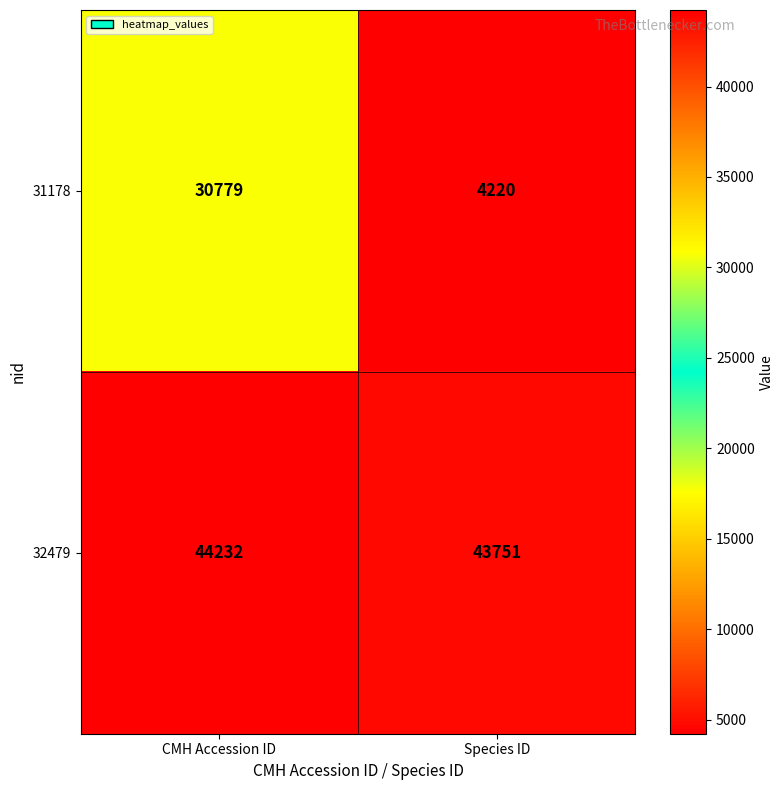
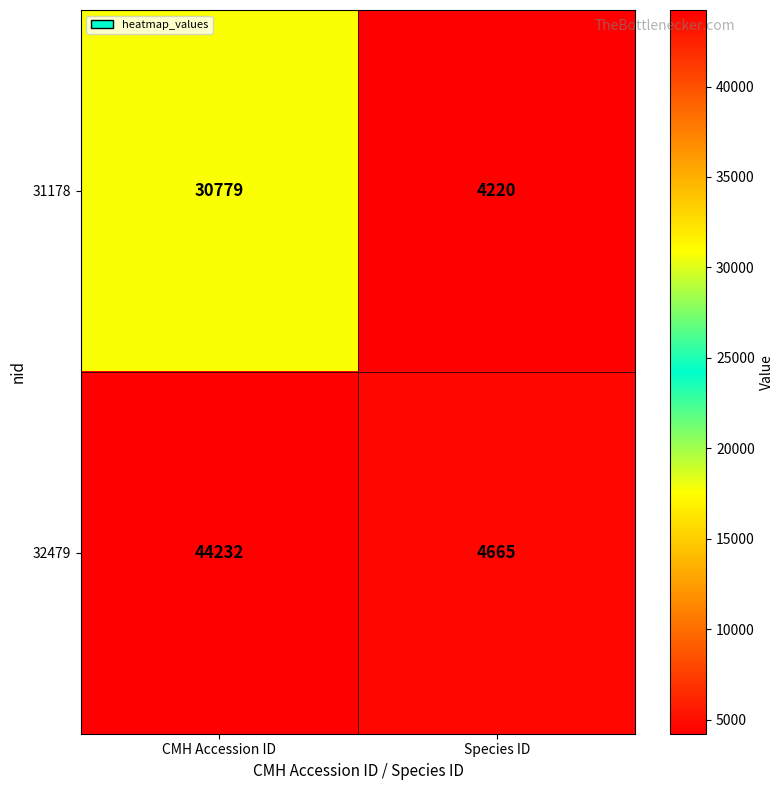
  {
    "31178": {
      "CMH Accession ID": 30779,
      "Species ID": 4220
    },
    "32479": {
      "CMH Accession ID": 44232,
-     "Species ID": 43751
+     "Species ID": 4665
    }
  }
